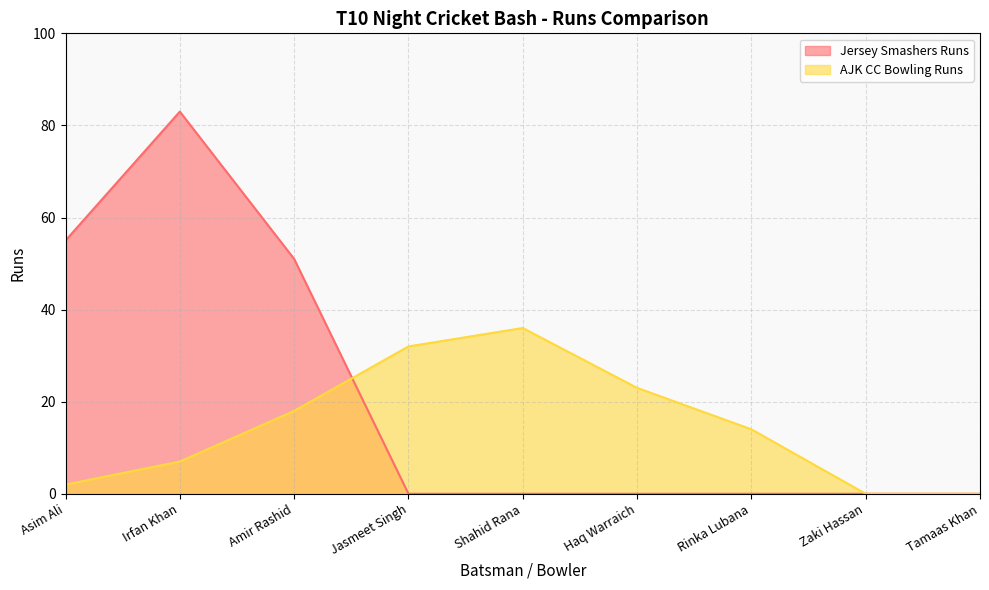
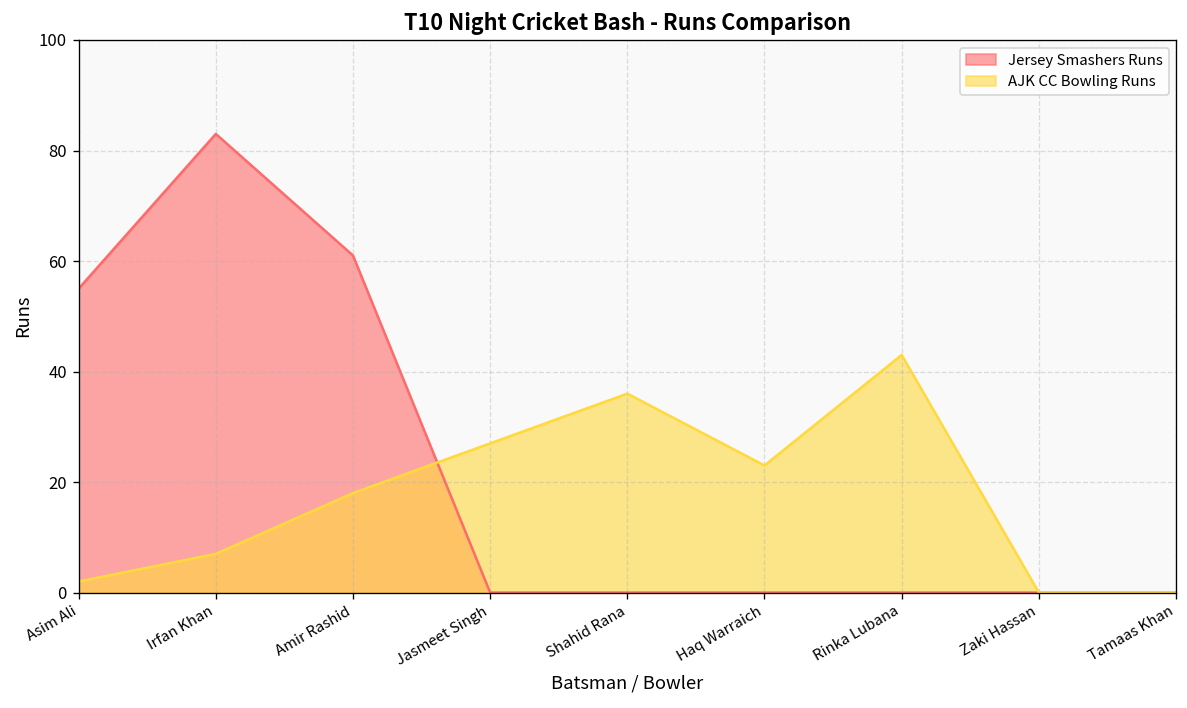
  {
    "Jersey Smashers Runs": {
      "Asim Ali": 55,
      "Irfan Khan": 83,
-     "Amir Rashid": 51,
+     "Amir Rashid": 61,
      "Jasmeet Singh": 0,
      "Shahid Rana": 0,
      "Haq Warraich": 0,
      "Rinka Lubana": 0
    },
    "AJK CC Bowling Runs": {
      "Asim Ali": 2,
      "Irfan Khan": 7,
      "Amir Rashid": 18,
-     "Jasmeet Singh": 32,
+     "Jasmeet Singh": 27,
      "Shahid Rana": 36,
      "Haq Warraich": 23,
-     "Rinka Lubana": 14
+     "Rinka Lubana": 43
    }
  }
